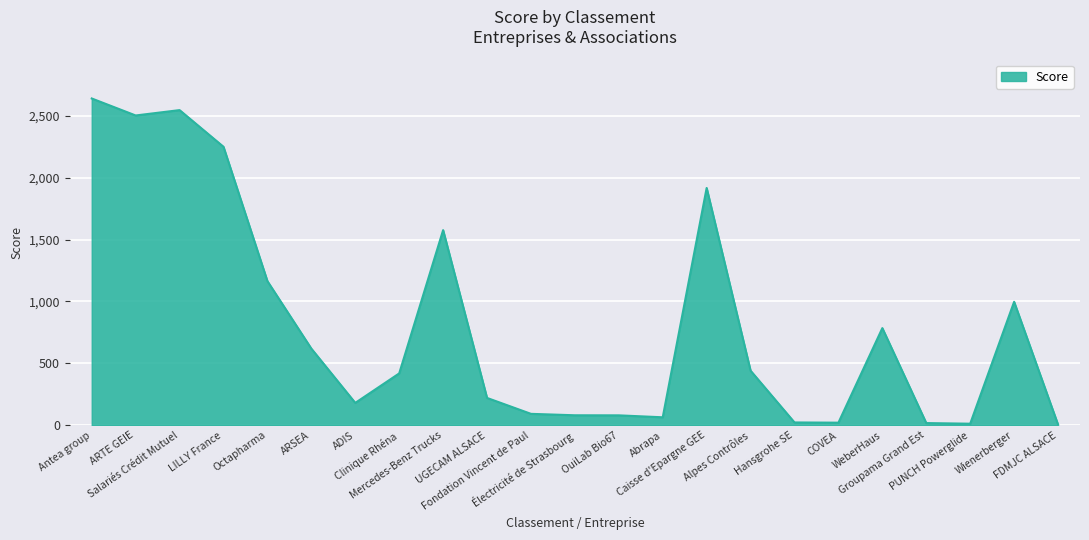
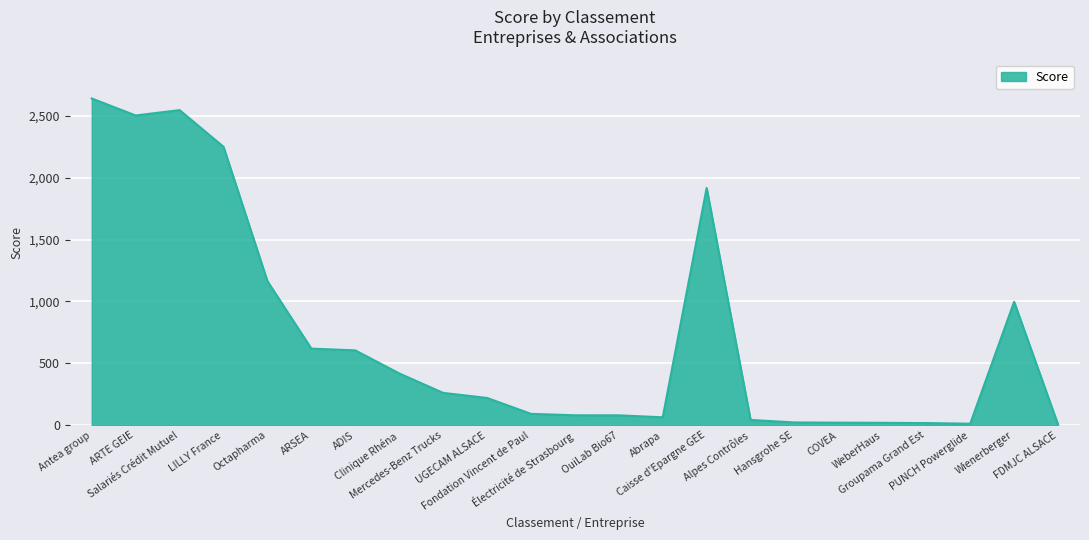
  {
    "Antea group": "2,640",
    "ARTE GEIE": "2,500",
    "Salariés Crédit Mutuel": "2,550",
    "LILLY France": "2,250",
    "Octapharma": "1,160",
    "ARSEA": "620",
-   "ADIS": "180",
+   "ADIS": "610",
    "Clinique Rhéna": "420",
-   "Mercedes-Benz Trucks": "1,580",
+   "Mercedes-Benz Trucks": "260",
    "UGECAM ALSACE": "220",
    "Fondation Vincent de Paul": "90",
    "Électricité de Strasbourg": "80",
    "OuiLab Bio67": "80",
    "Abrapa": "60",
    "Caisse d'Epargne GEE": "1,920",
-   "Alpes Contrôles": "440",
+   "Alpes Contrôles": "40",
    "Hansgrohe SE": "20",
    "COVEA": "20",
-   "WeberHaus": "780",
+   "WeberHaus": "20",
    "Groupama Grand Est": "20",
    "PUNCH Powerglide": "10",
    "Wienerberger": "1,000",
    "FDMJC ALSACE": "10"
  }
